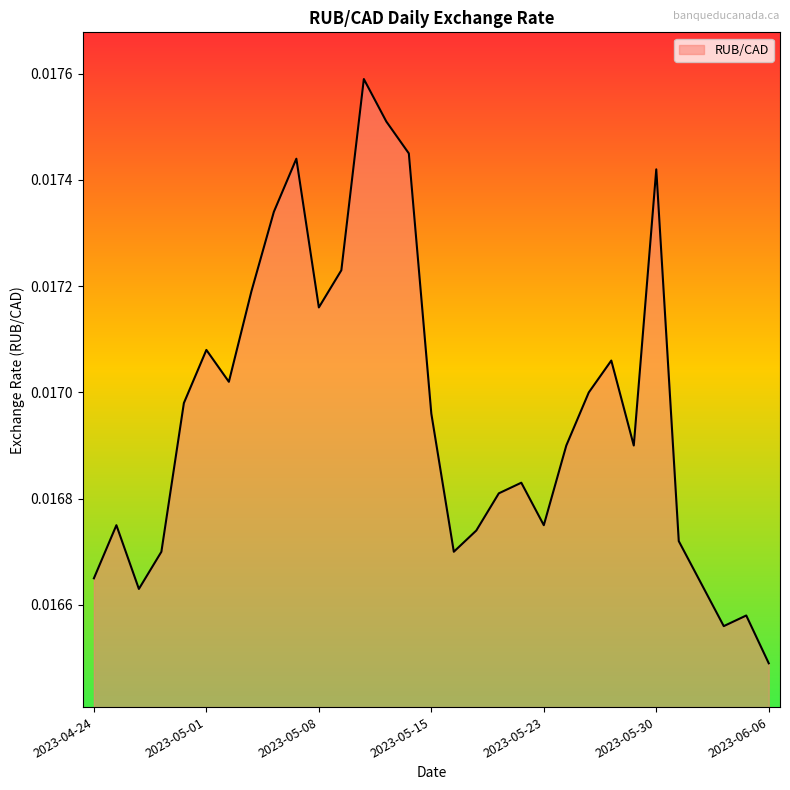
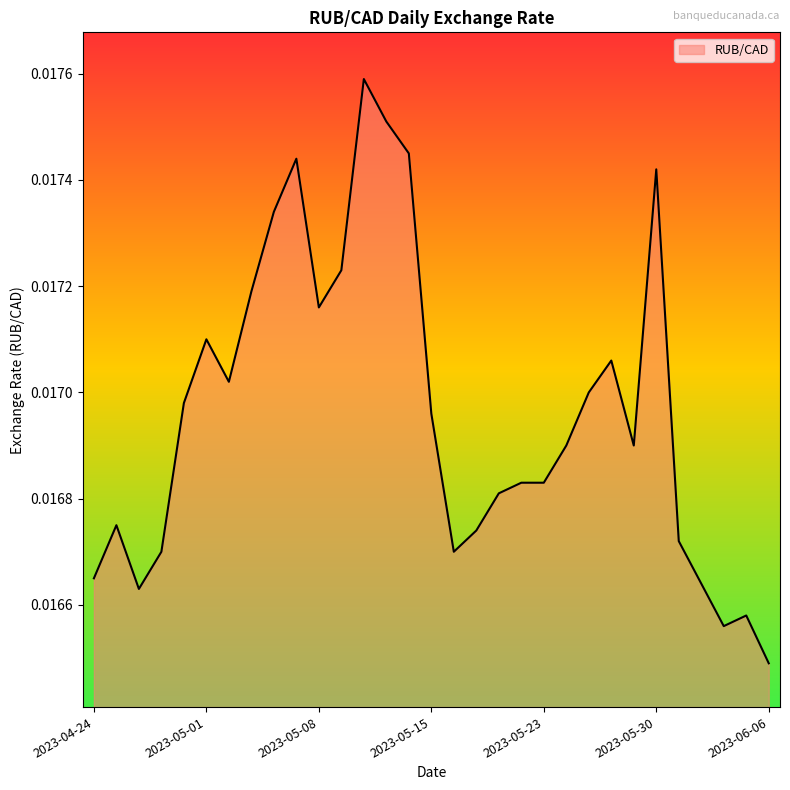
  {
    "2023-04-24": 0.01665,
-   "2023-05-01": 0.01708,
+   "2023-05-01": 0.01710,
    "2023-05-08": 0.01716,
    "2023-05-15": 0.01696,
-   "2023-05-23": 0.01675,
+   "2023-05-23": 0.01683,
    "2023-05-30": 0.01742,
    "2023-06-06": 0.01649
  }
